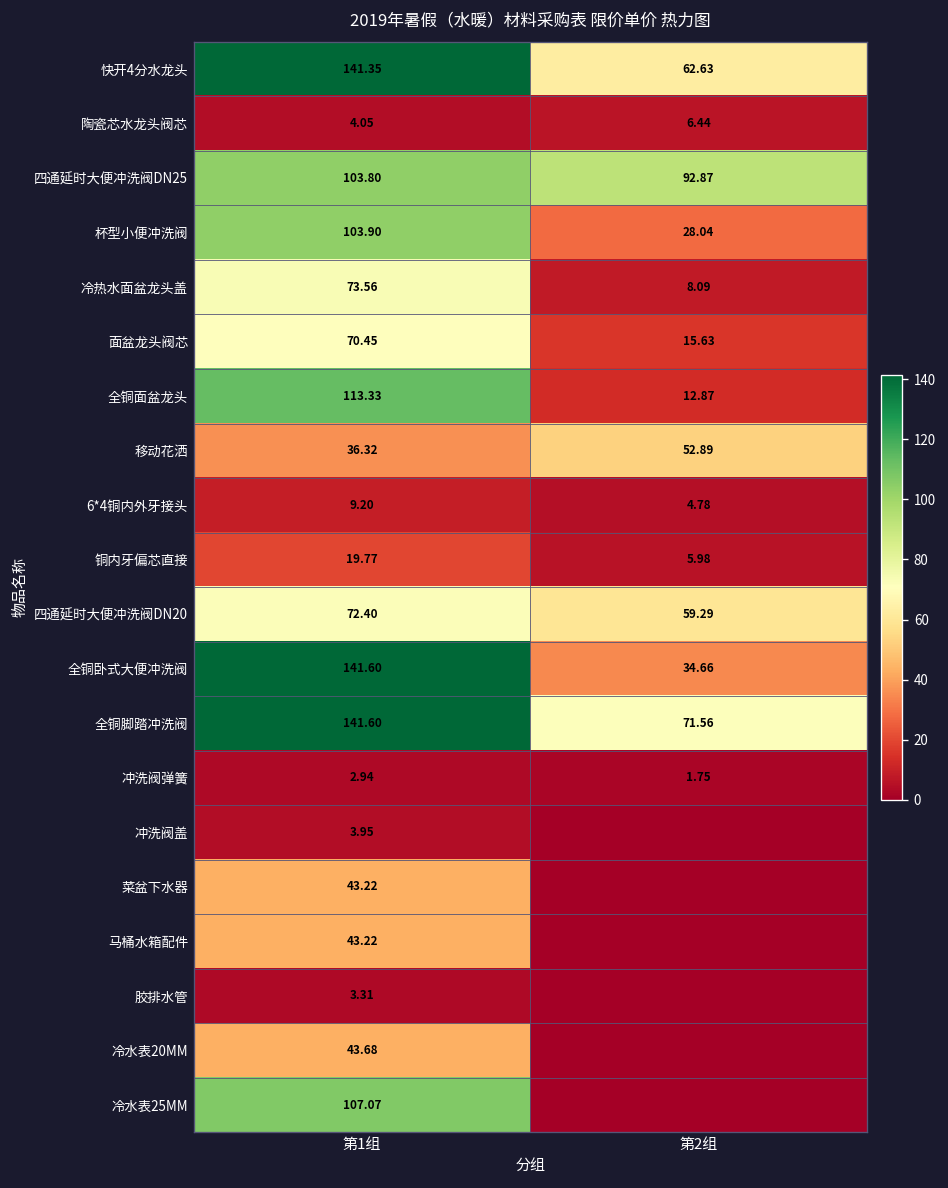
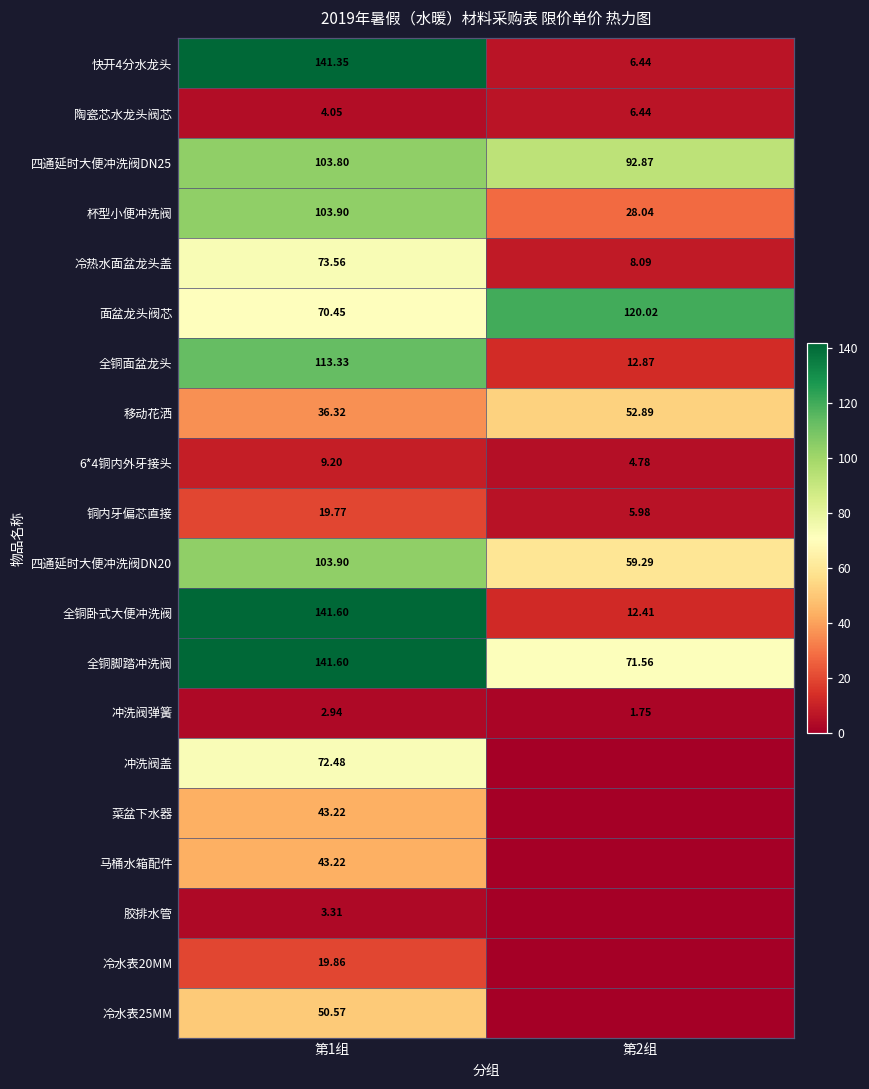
  {
    "快开4分水龙头": {
      "第1组": 141.35,
-     "第2组": 62.63
+     "第2组": 6.44
    },
    "陶瓷芯水龙头阀芯": {
      "第1组": 4.05,
      "第2组": 6.44
    },
    "四通延时大便冲洗阀DN25": {
      "第1组": 103.80,
      "第2组": 92.87
    },
    "杯型小便冲洗阀": {
      "第1组": 103.90,
      "第2组": 28.04
    },
    "冷热水面盆龙头盖": {
      "第1组": 73.56,
      "第2组": 8.09
    },
    "面盆龙头阀芯": {
      "第1组": 70.45,
-     "第2组": 15.63
+     "第2组": 120.02
    },
    "全铜面盆龙头": {
      "第1组": 113.33,
      "第2组": 12.87
    },
    "移动花洒": {
      "第1组": 36.32,
      "第2组": 52.89
    },
    "6*4铜内外牙接头": {
      "第1组": 9.20,
      "第2组": 4.78
    },
    "铜内牙偏芯直接": {
      "第1组": 19.77,
      "第2组": 5.98
    },
    "四通延时大便冲洗阀DN20": {
-     "第1组": 72.40,
+     "第1组": 103.90,
      "第2组": 59.29
    },
    "全铜卧式大便冲洗阀": {
      "第1组": 141.60,
-     "第2组": 34.66
+     "第2组": 12.41
    },
    "全铜脚踏冲洗阀": {
      "第1组": 141.60,
      "第2组": 71.56
    },
    "冲洗阀弹簧": {
      "第1组": 2.94,
      "第2组": 1.75
    },
    "冲洗阀盖": {
-     "第1组": 3.95
+     "第1组": 72.48
    },
    "菜盆下水器": {
      "第1组": 43.22
    },
    "马桶水箱配件": {
      "第1组": 43.22
    },
    "胶排水管": {
      "第1组": 3.31
    },
    "冷水表20MM": {
-     "第1组": 43.68
+     "第1组": 19.86
    },
    "冷水表25MM": {
-     "第1组": 107.07
+     "第1组": 50.57
    }
  }
